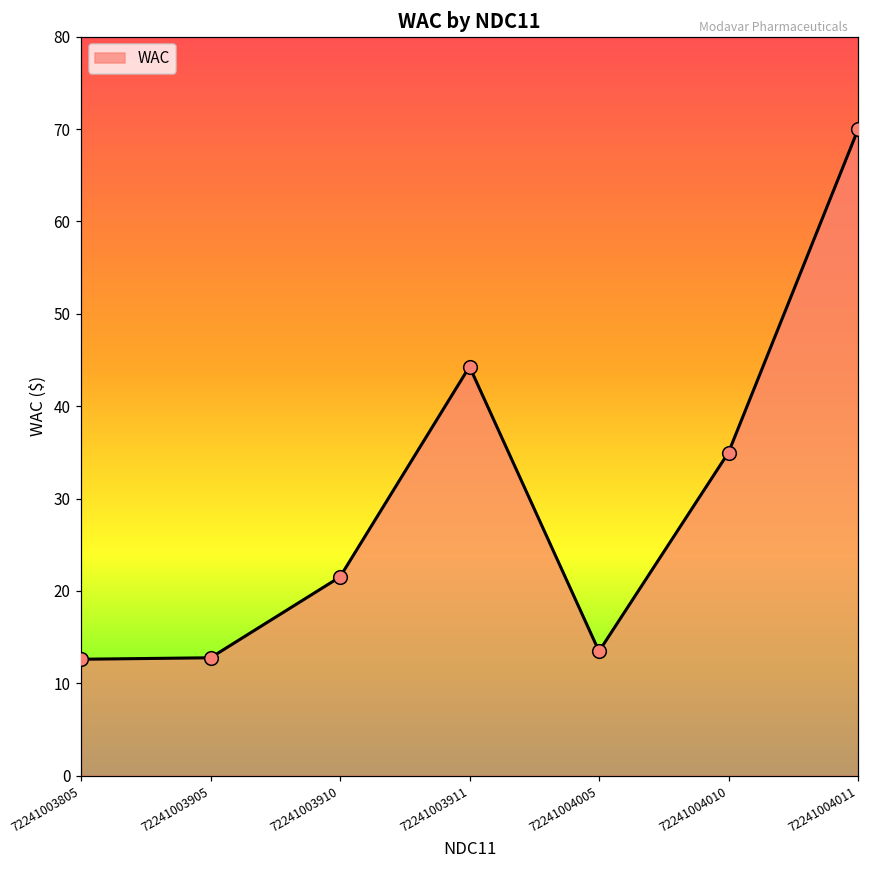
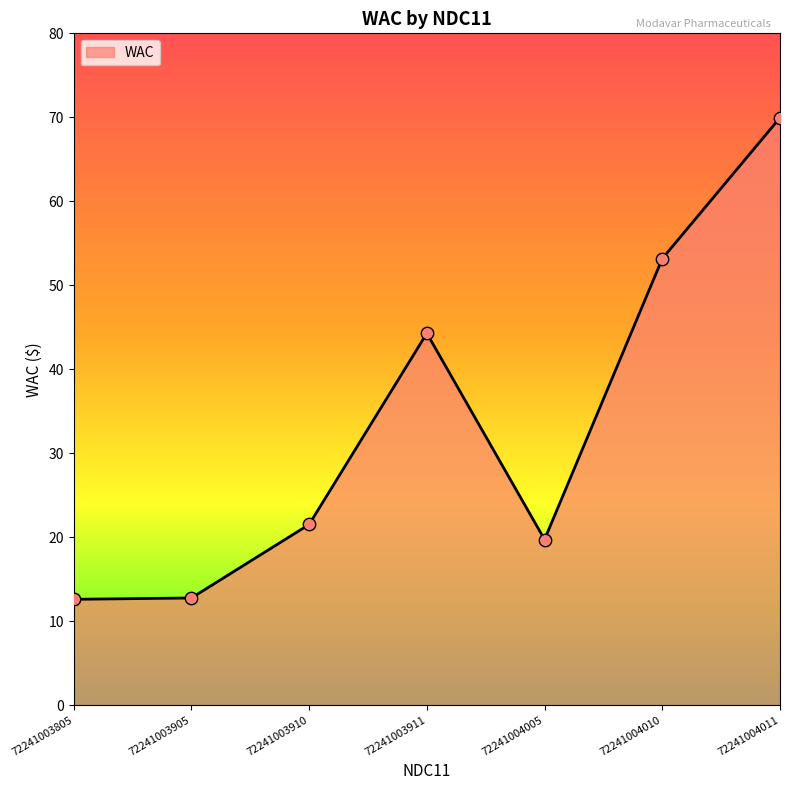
  {
    "72241003805": 13,
    "72241003905": 13,
    "72241003910": 22,
    "72241003911": 44,
-   "72241004005": 13,
-   "72241004010": 35,
+   "72241004005": 20,
+   "72241004010": 53,
    "72241004011": 70
  }
